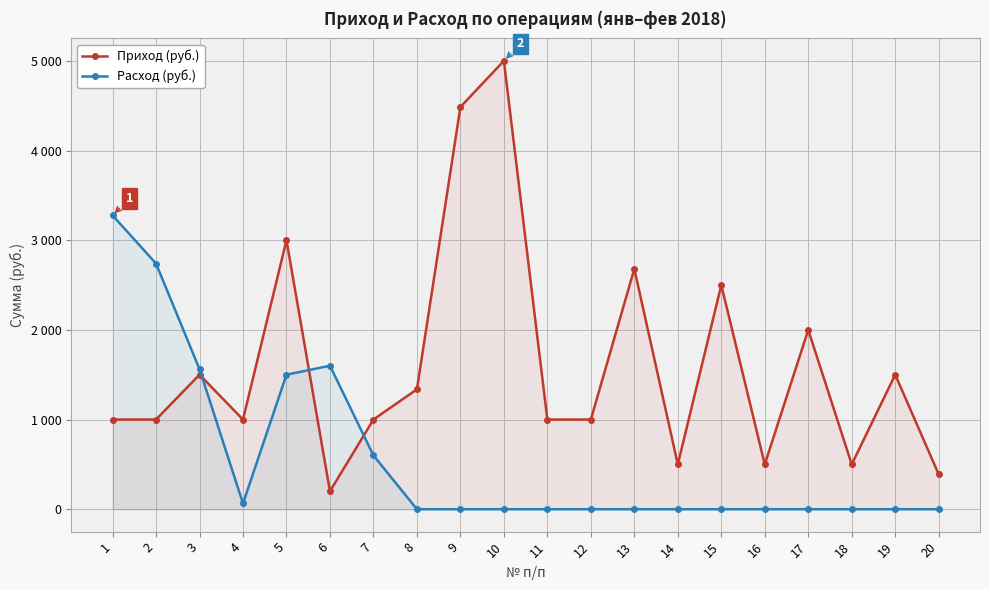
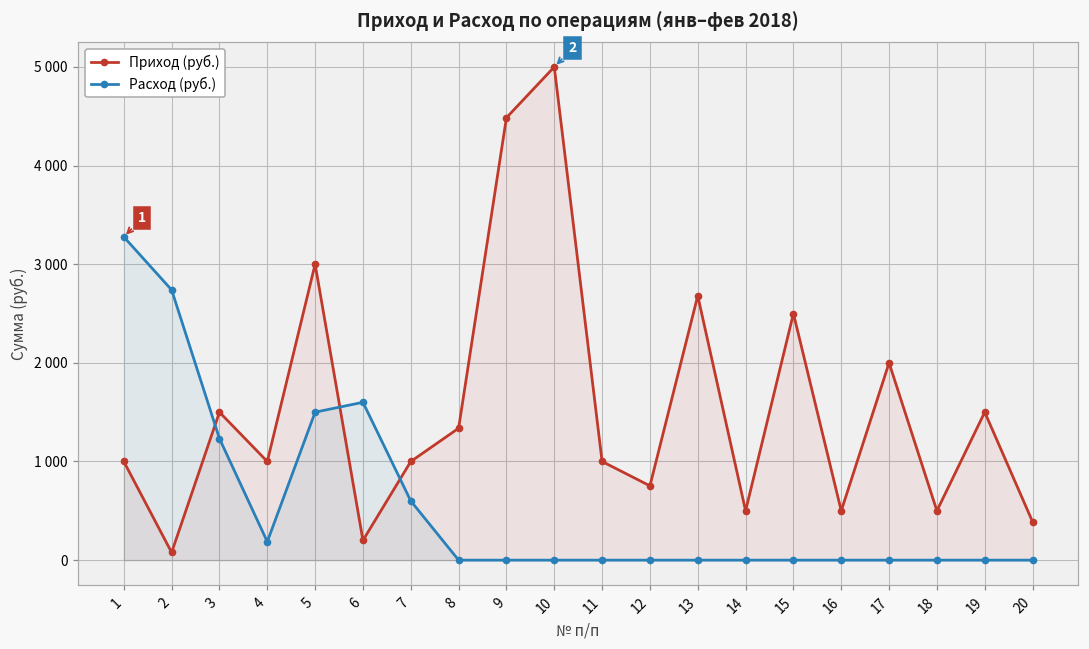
  {
    "Приход (руб.)": {
      "1": 1000,
-     "2": 1000,
+     "2": 100,
      "3": 1500,
      "4": 1000,
      "5": 3000,
      "6": 200,
      "7": 1000,
      "8": 1300,
      "9": 4500,
      "11": 1000,
-     "12": 1000,
+     "12": 800,
      "13": 2700,
      "14": 500,
      "15": 2500,
      "16": 500,
      "17": 2000,
      "18": 500,
      "19": 1500,
      "20": 400
    },
    "Расход (руб.)": {
      "2": 2700,
-     "3": 1600,
-     "4": 100,
+     "3": 1200,
+     "4": 200,
      "5": 1500,
      "6": 1600,
      "7": 600,
      "8": 0,
      "9": 0,
      "10": 0,
      "11": 0,
      "12": 0,
      "13": 0,
      "14": 0,
      "15": 0,
      "16": 0,
      "17": 0,
      "18": 0,
      "19": 0,
      "20": 0
    }
  }
